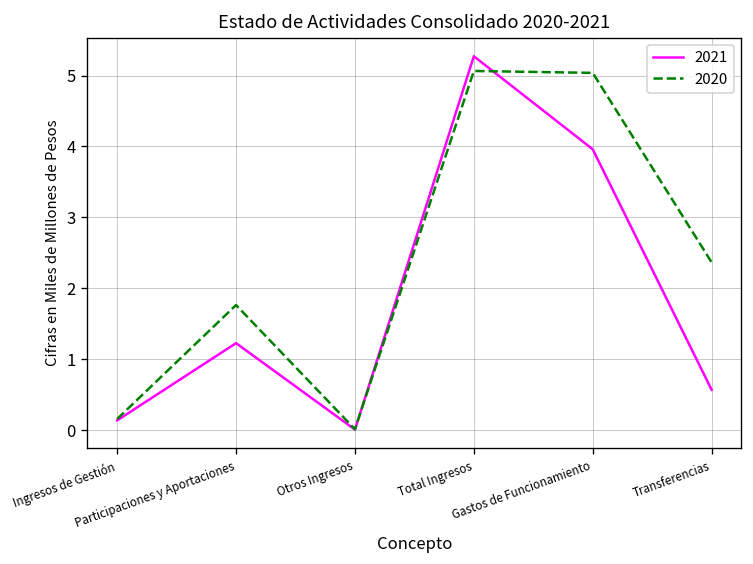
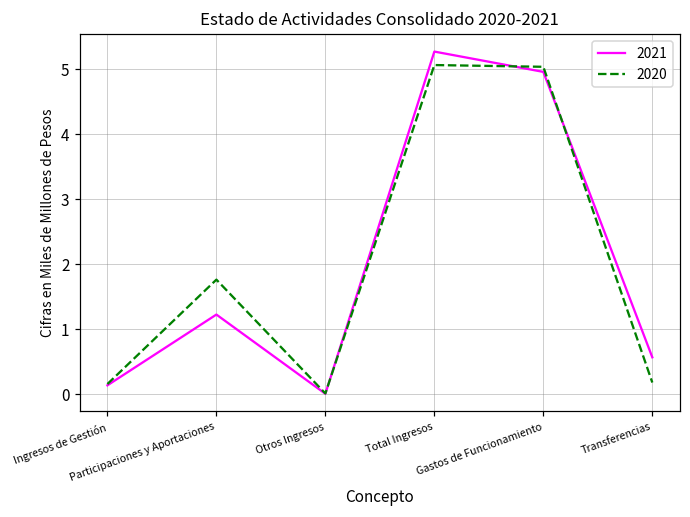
  {
    "2021": {
      "Participaciones y Aportaciones": 1.2,
      "Total Ingresos": 5.3,
-     "Gastos de Funcionamiento": 4.0,
+     "Gastos de Funcionamiento": 5.0,
      "Transferencias": 0.6
    },
    "2020": {
      "Participaciones y Aportaciones": 1.8,
      "Total Ingresos": 5.1,
      "Gastos de Funcionamiento": 5.0,
-     "Transferencias": 2.4
+     "Transferencias": 0.2
    }
  }
